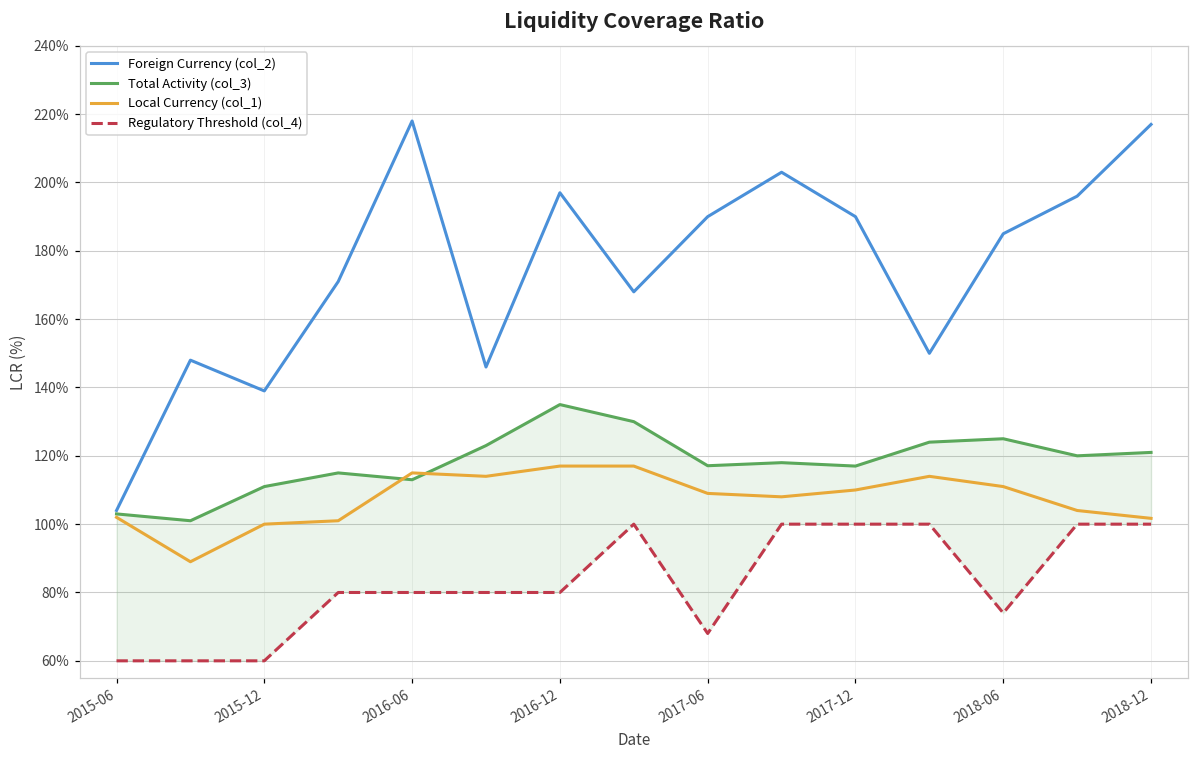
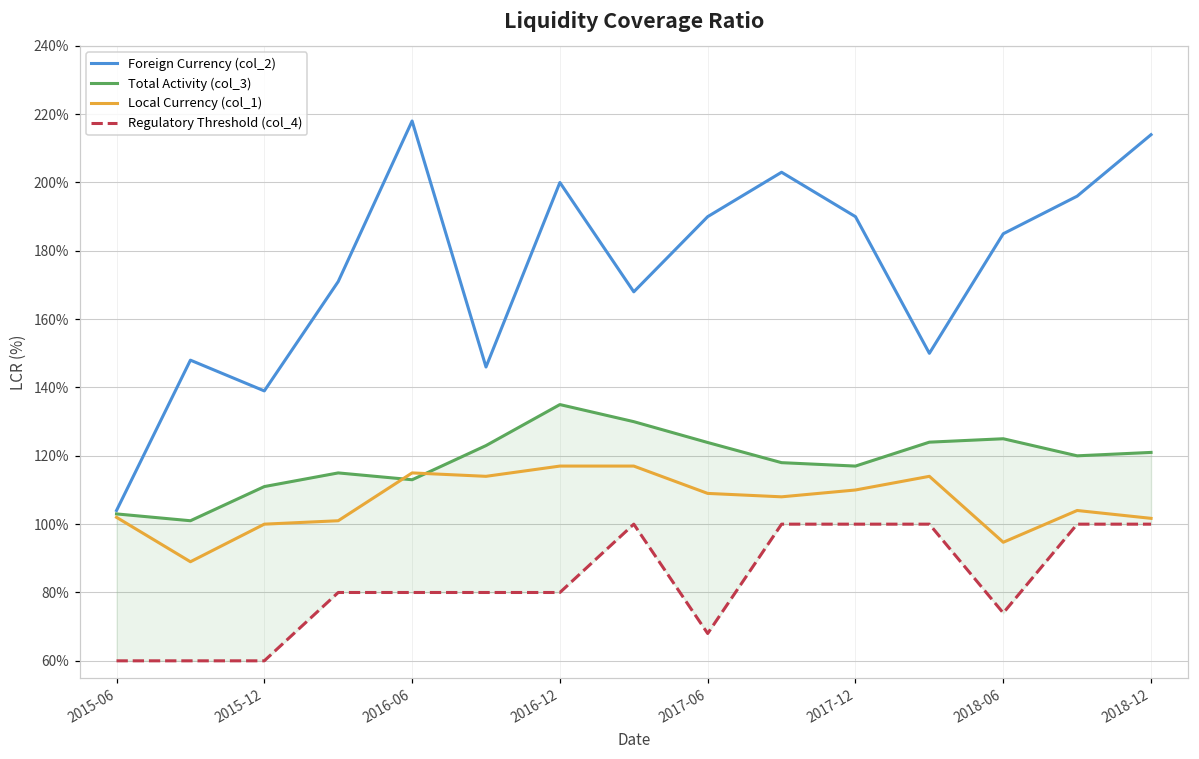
  {
    "Foreign Currency (col_2)": {
      "2015-06": "104%",
      "2015-12": "139%",
      "2016-06": "218%",
-     "2016-12": "197%",
+     "2016-12": "200%",
      "2017-06": "190%",
      "2017-12": "190%",
      "2018-06": "185%",
-     "2018-12": "217%"
+     "2018-12": "214%"
    },
    "Total Activity (col_3)": {
      "2015-06": "103%",
      "2015-12": "111%",
      "2016-06": "113%",
      "2016-12": "135%",
-     "2017-06": "117%",
+     "2017-06": "124%",
      "2017-12": "117%",
      "2018-06": "125%",
      "2018-12": "121%"
    },
    "Local Currency (col_1)": {
      "2015-06": "102%",
      "2015-12": "100%",
      "2016-06": "115%",
      "2016-12": "117%",
      "2017-06": "109%",
      "2017-12": "110%",
-     "2018-06": "111%",
+     "2018-06": "95%",
      "2018-12": "102%"
    },
    "Regulatory Threshold (col_4)": {
      "2015-06": "60%",
      "2015-12": "60%",
      "2016-06": "80%",
      "2016-12": "80%",
      "2017-06": "68%",
      "2017-12": "100%",
      "2018-06": "74%",
      "2018-12": "100%"
    }
  }
